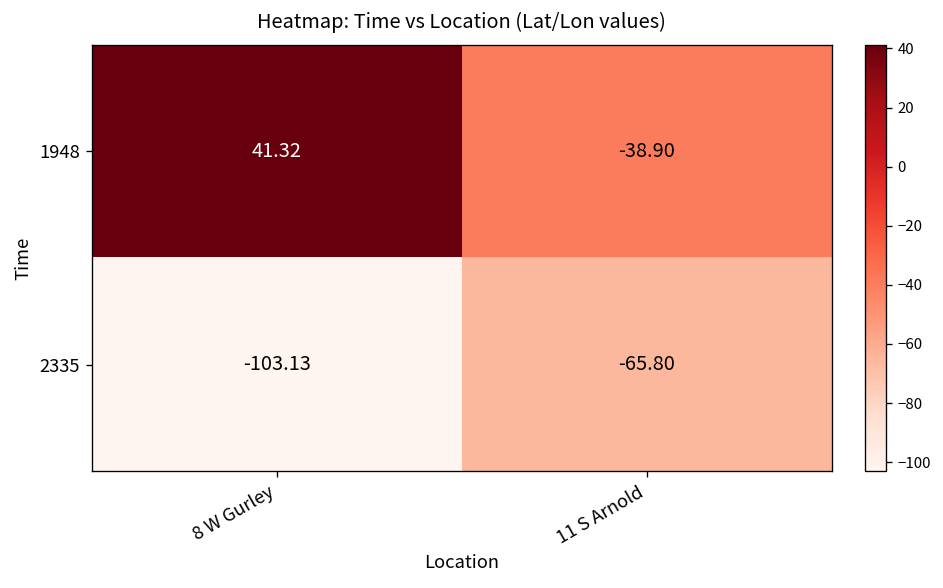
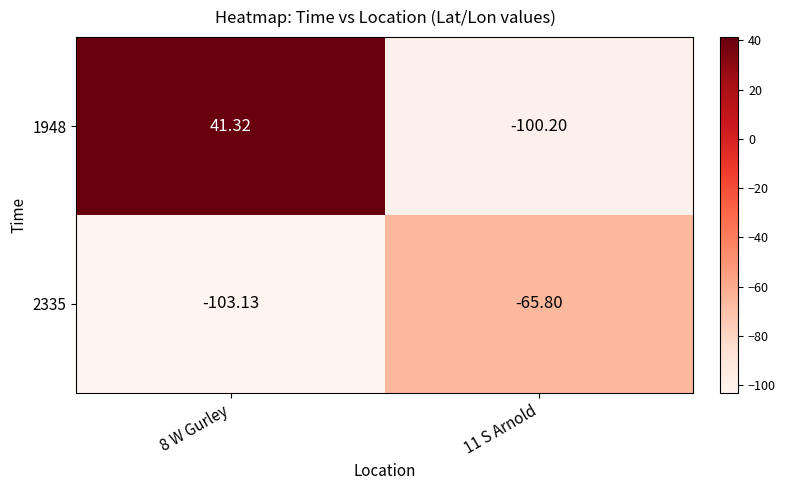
  {
    "1948": {
      "8 W Gurley": 41.32,
-     "11 S Arnold": -38.90
+     "11 S Arnold": -100.20
    },
    "2335": {
      "8 W Gurley": -103.13,
      "11 S Arnold": -65.80
    }
  }
